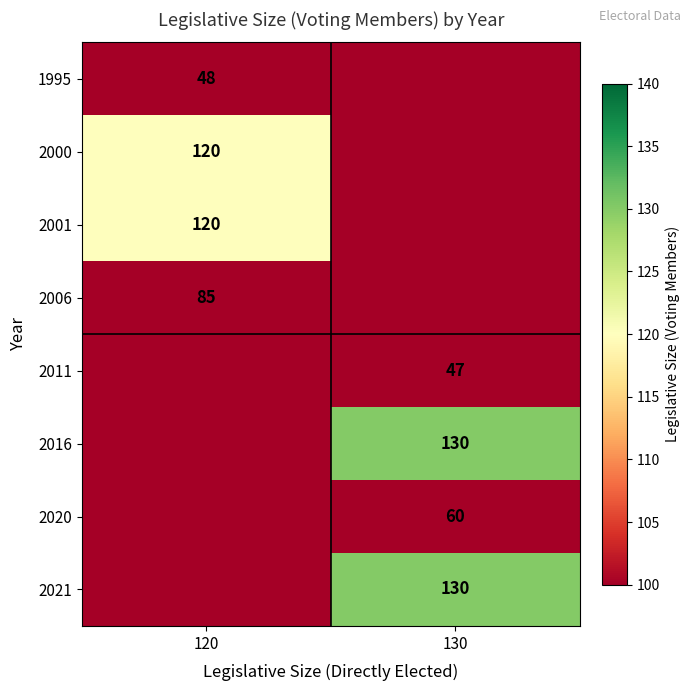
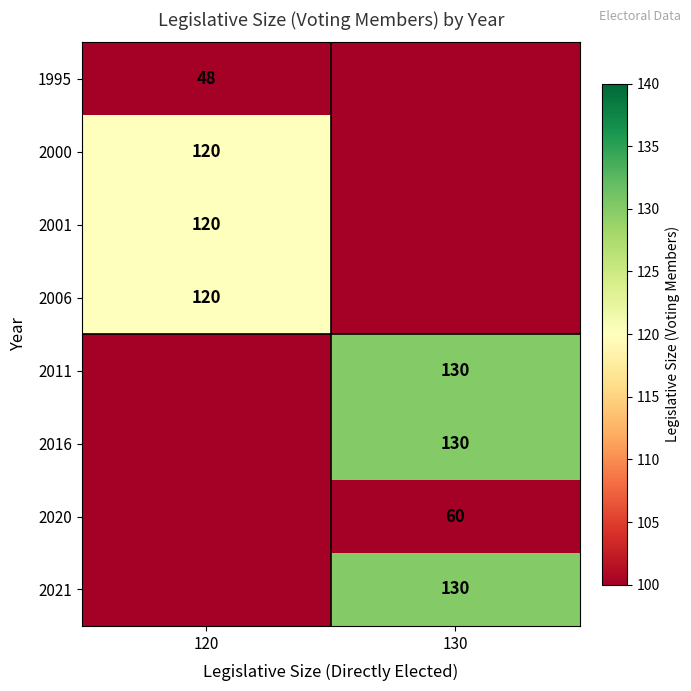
  {
    "1995": {
      "120": 48
    },
    "2000": {
      "120": 120
    },
    "2001": {
      "120": 120
    },
    "2006": {
-     "120": 85
+     "120": 120
    },
    "2011": {
-     "130": 47
+     "130": 130
    },
    "2016": {
      "130": 130
    },
    "2020": {
      "130": 60
    },
    "2021": {
      "130": 130
    }
  }
